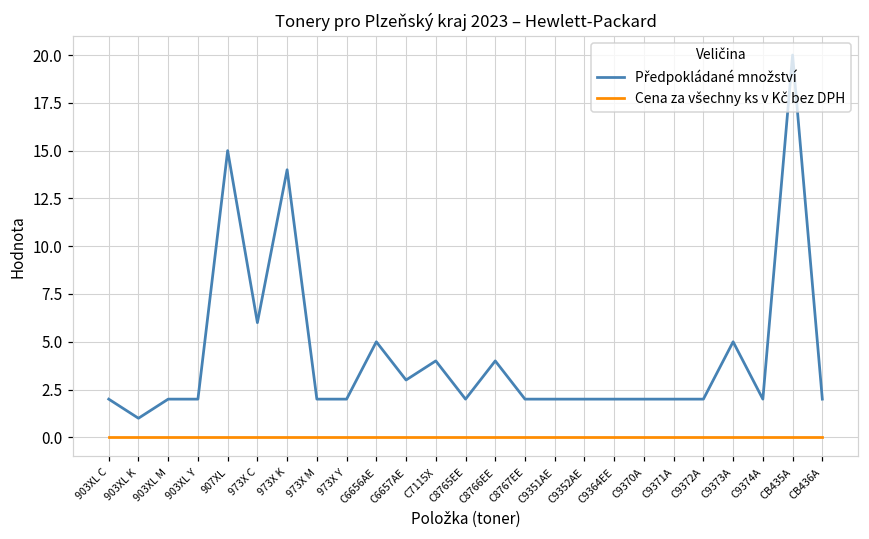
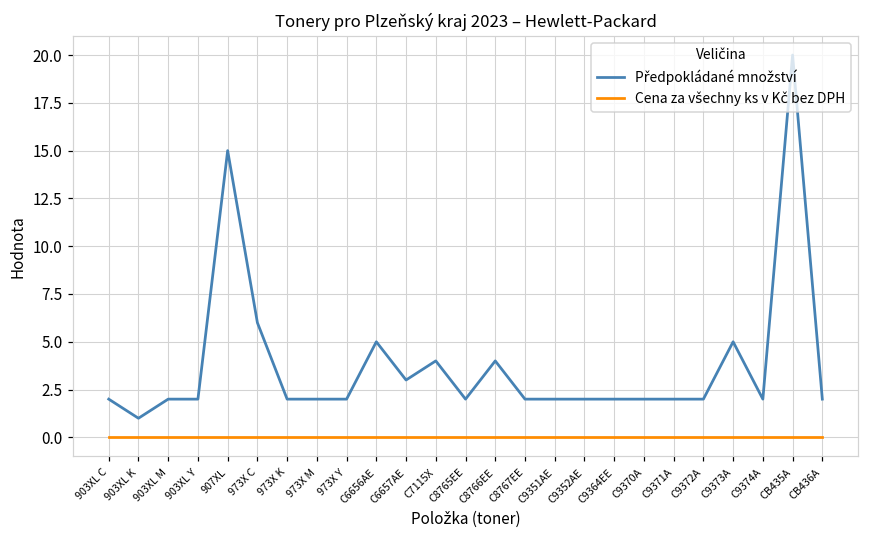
  {
    "Předpokládané množství": {
      "903XL C": 2,
      "903XL K": 1,
      "903XL M": 2,
      "903XL Y": 2,
      "907XL": 15,
      "973X C": 6,
-     "973X K": 14,
+     "973X K": 2,
      "973X M": 2,
      "973X Y": 2,
      "C6656AE": 5,
      "C6657AE": 3,
      "C7115X": 4,
      "C8765EE": 2,
      "C8766EE": 4,
      "C8767EE": 2,
      "C9351AE": 2,
      "C9352AE": 2,
      "C9364EE": 2,
      "C9370A": 2,
      "C9371A": 2,
      "C9372A": 2,
      "C9373A": 5,
      "C9374A": 2,
      "CB436A": 2
    },
    "Cena za všechny ks v Kč bez DPH": {
      "903XL C": 0,
      "903XL K": 0,
      "903XL M": 0,
      "903XL Y": 0,
      "907XL": 0,
      "973X C": 0,
      "973X K": 0,
      "973X M": 0,
      "973X Y": 0,
      "C6656AE": 0,
      "C6657AE": 0,
      "C7115X": 0,
      "C8765EE": 0,
      "C8766EE": 0,
      "C8767EE": 0,
      "C9351AE": 0,
      "C9352AE": 0,
      "C9364EE": 0,
      "C9370A": 0,
      "C9371A": 0,
      "C9372A": 0,
      "C9373A": 0,
      "C9374A": 0,
      "CB435A": 0,
      "CB436A": 0
    }
  }
